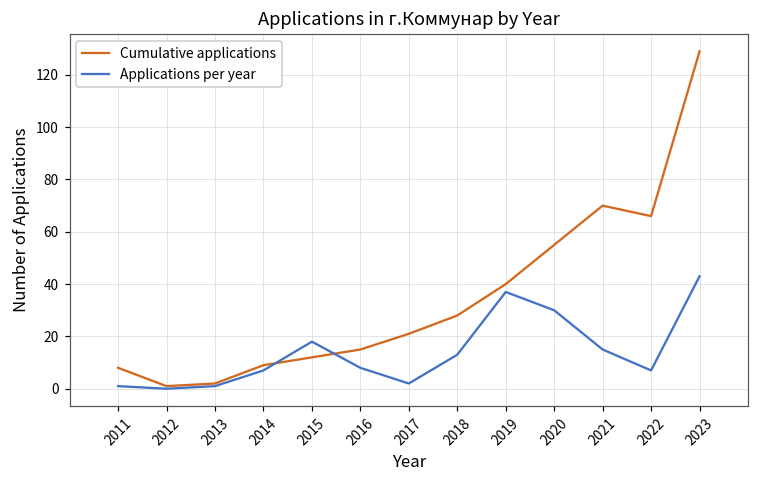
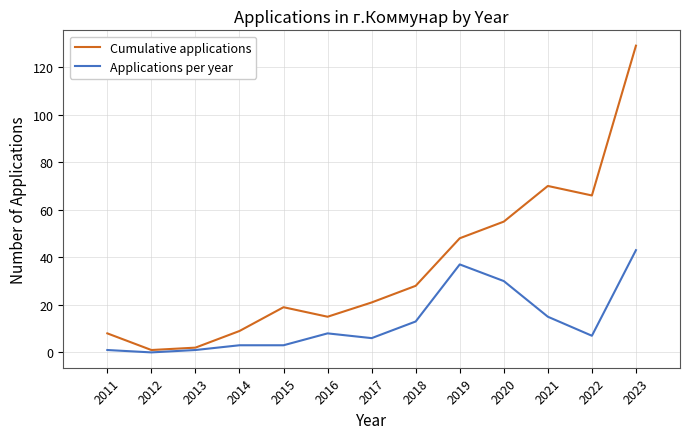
  {
    "Cumulative applications": {
      "2011": 8,
      "2014": 9,
-     "2015": 12,
+     "2015": 19,
      "2016": 15,
      "2017": 21,
      "2018": 28,
-     "2019": 40,
+     "2019": 48,
      "2020": 55,
      "2021": 70,
      "2022": 66,
      "2023": 129
    },
    "Applications per year": {
      "2011": 1,
-     "2014": 7,
-     "2015": 18,
+     "2014": 3,
+     "2015": 3,
      "2016": 8,
-     "2017": 2,
+     "2017": 6,
      "2018": 13,
      "2019": 37,
      "2020": 30,
      "2021": 15,
      "2022": 7,
      "2023": 43
    }
  }
